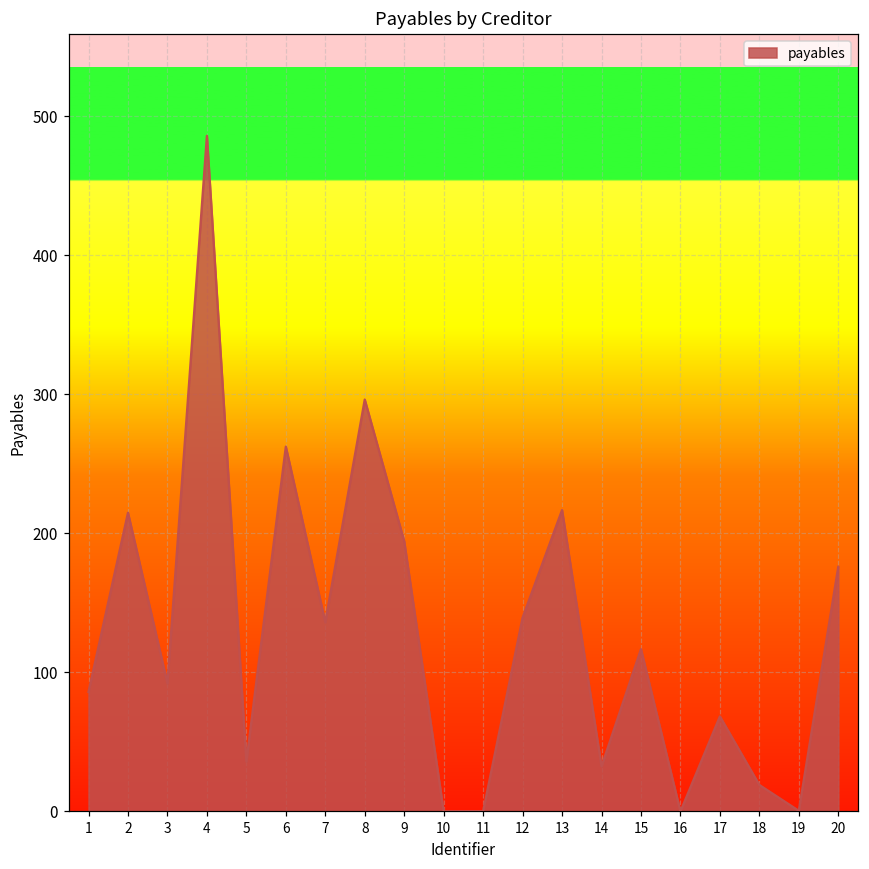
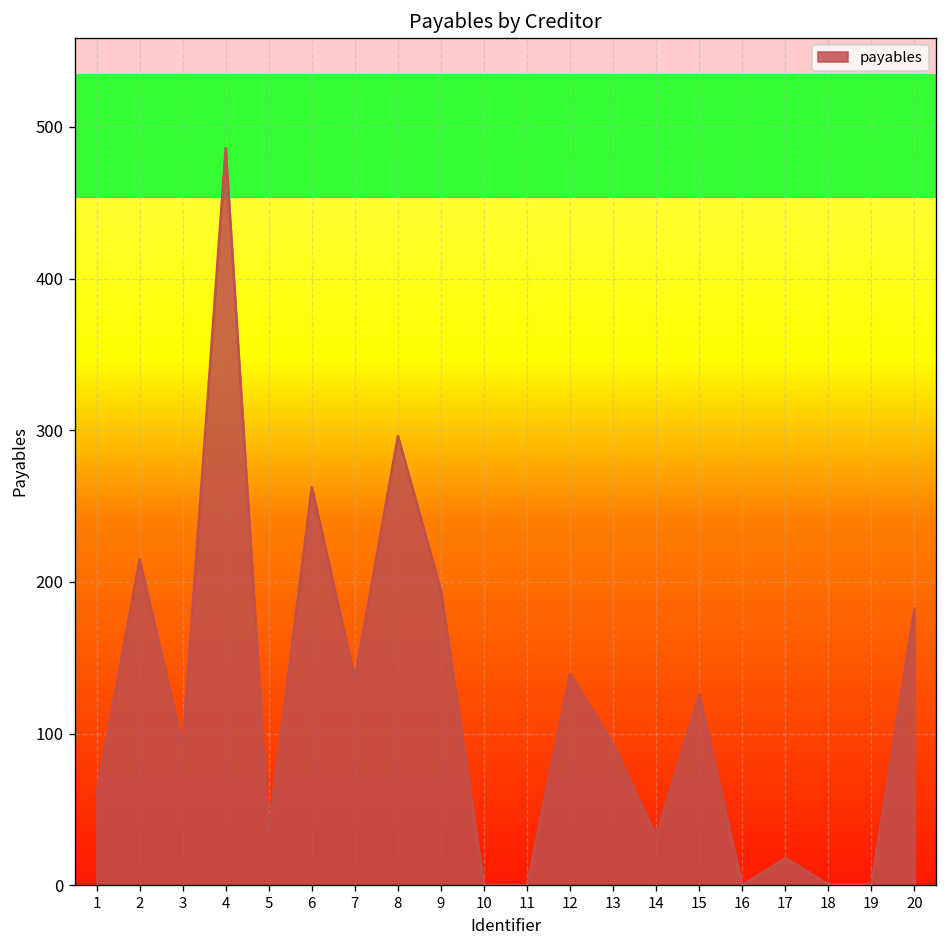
  {
-   "1": 86,
+   "1": 60,
    "2": 215,
    "3": 92,
    "4": 486,
    "5": 36,
    "6": 262,
    "7": 136,
    "8": 296,
    "9": 194,
    "10": 0,
    "11": 0,
    "12": 139,
-   "13": 217,
+   "13": 93,
    "14": 32,
-   "15": 117,
+   "15": 126,
    "16": 0,
-   "17": 68,
-   "18": 19,
+   "17": 18,
+   "18": 1,
    "19": 1,
-   "20": 176
+   "20": 182
  }
